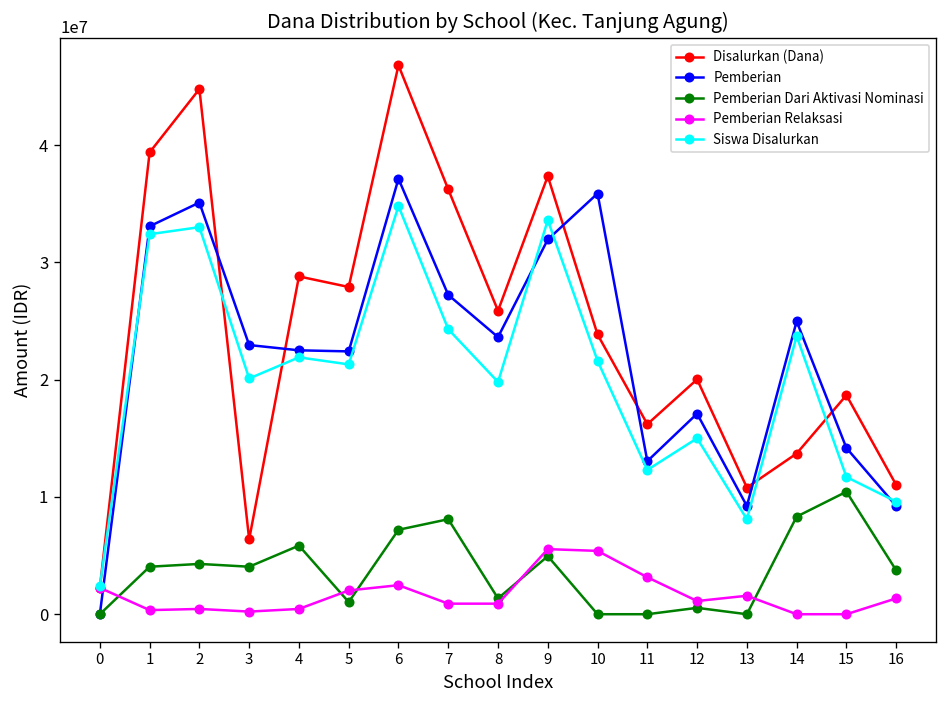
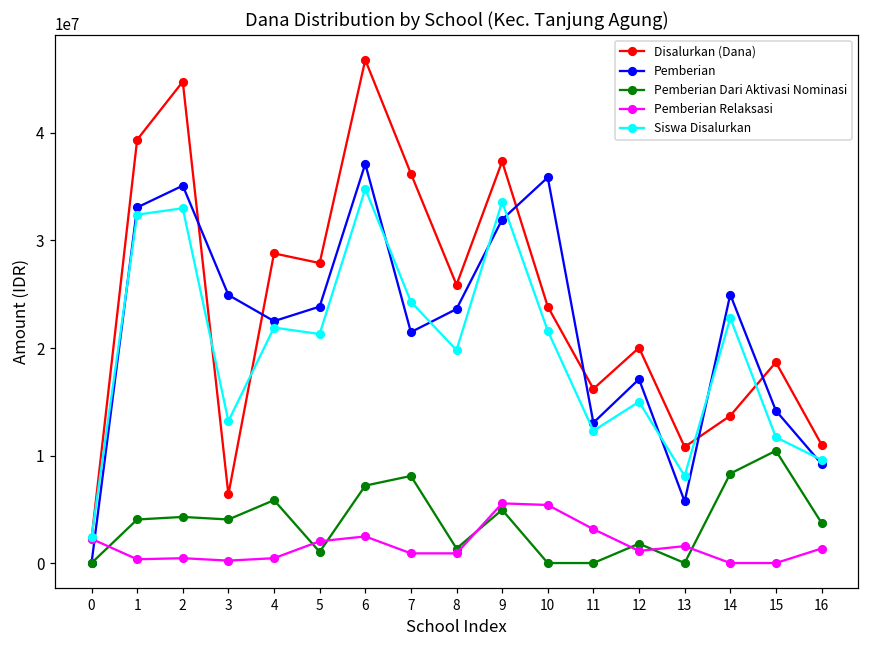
  {
    "Disalurkan (Dana)": {
      "1": 39000000,
      "2": 45000000,
      "3": 6000000,
      "4": 29000000,
      "5": 28000000,
      "6": 47000000,
      "7": 36000000,
      "8": 26000000,
      "9": 37000000,
      "10": 24000000,
      "11": 16000000,
      "12": 20000000,
      "13": 11000000,
      "14": 14000000,
      "15": 19000000,
      "16": 11000000
    },
    "Pemberian": {
      "1": 33000000,
      "2": 35000000,
-     "3": 23000000,
+     "3": 25000000,
      "4": 23000000,
-     "5": 22000000,
+     "5": 24000000,
      "6": 37000000,
-     "7": 27000000,
+     "7": 21000000,
      "8": 24000000,
      "9": 32000000,
      "10": 36000000,
      "11": 13000000,
      "12": 17000000,
-     "13": 9000000,
+     "13": 6000000,
      "14": 25000000,
      "15": 14000000,
      "16": 9000000
    },
    "Pemberian Dari Aktivasi Nominasi": {
      "1": 4000000,
      "2": 4000000,
      "3": 4000000,
      "4": 6000000,
      "5": 1000000,
      "6": 7000000,
      "7": 8000000,
      "8": 1000000,
      "9": 5000000,
      "10": 0,
      "11": 0,
-     "12": 1000000,
+     "12": 2000000,
      "13": 0,
      "14": 8000000,
      "15": 10000000,
      "16": 4000000
    },
    "Pemberian Relaksasi": {
      "1": 0,
      "2": 0,
      "3": 0,
      "4": 0,
      "5": 2000000,
      "6": 2000000,
      "7": 1000000,
      "8": 1000000,
      "9": 6000000,
      "10": 5000000,
      "11": 3000000,
      "12": 1000000,
      "13": 2000000,
      "14": 0,
      "15": 0,
      "16": 1000000
    },
    "Siswa Disalurkan": {
      "1": 32000000,
      "2": 33000000,
-     "3": 20000000,
+     "3": 13000000,
      "4": 22000000,
      "5": 21000000,
      "6": 35000000,
      "7": 24000000,
      "8": 20000000,
      "9": 34000000,
      "10": 22000000,
      "11": 12000000,
      "12": 15000000,
      "13": 8000000,
-     "14": 24000000,
+     "14": 23000000,
      "15": 12000000,
      "16": 10000000
    }
  }
